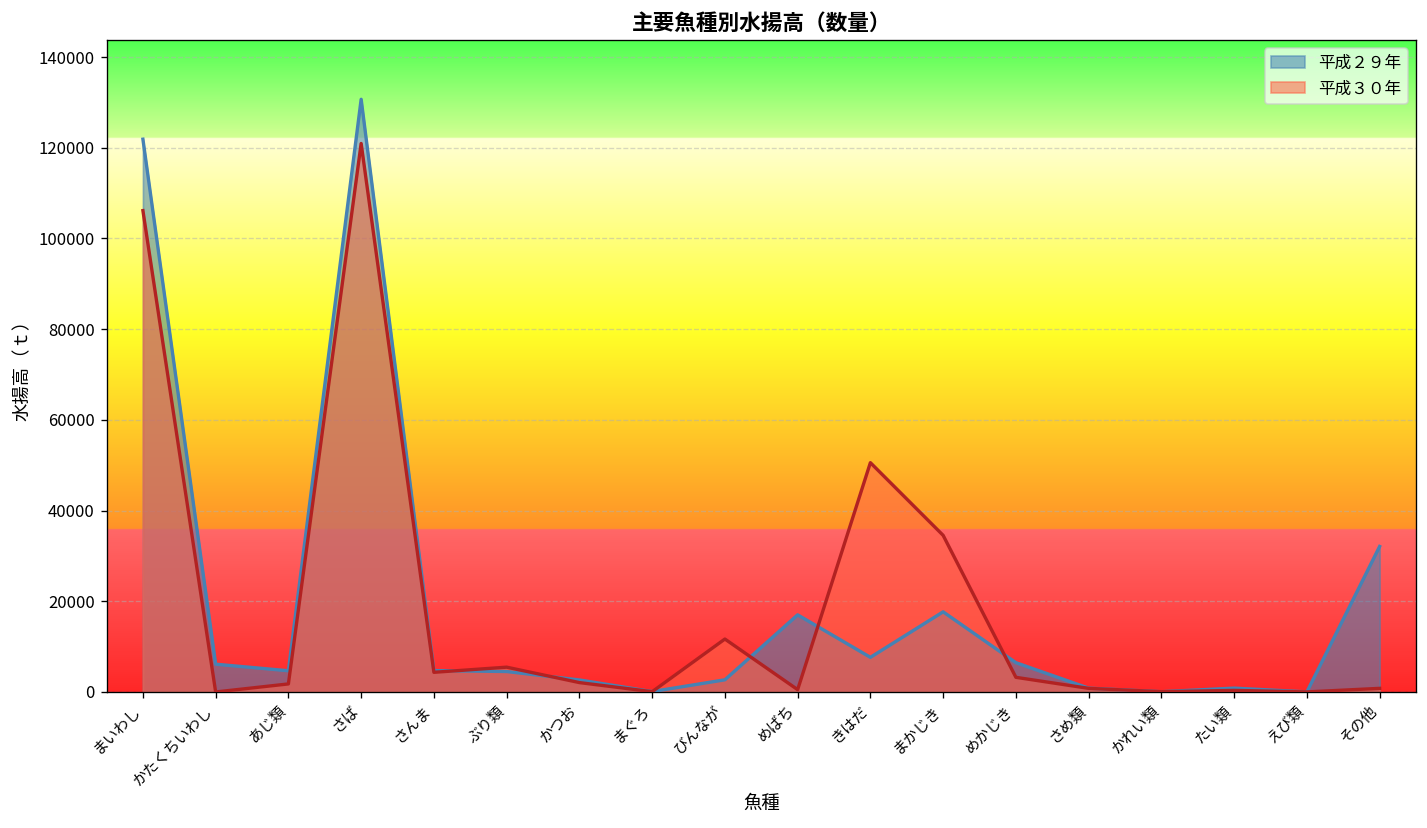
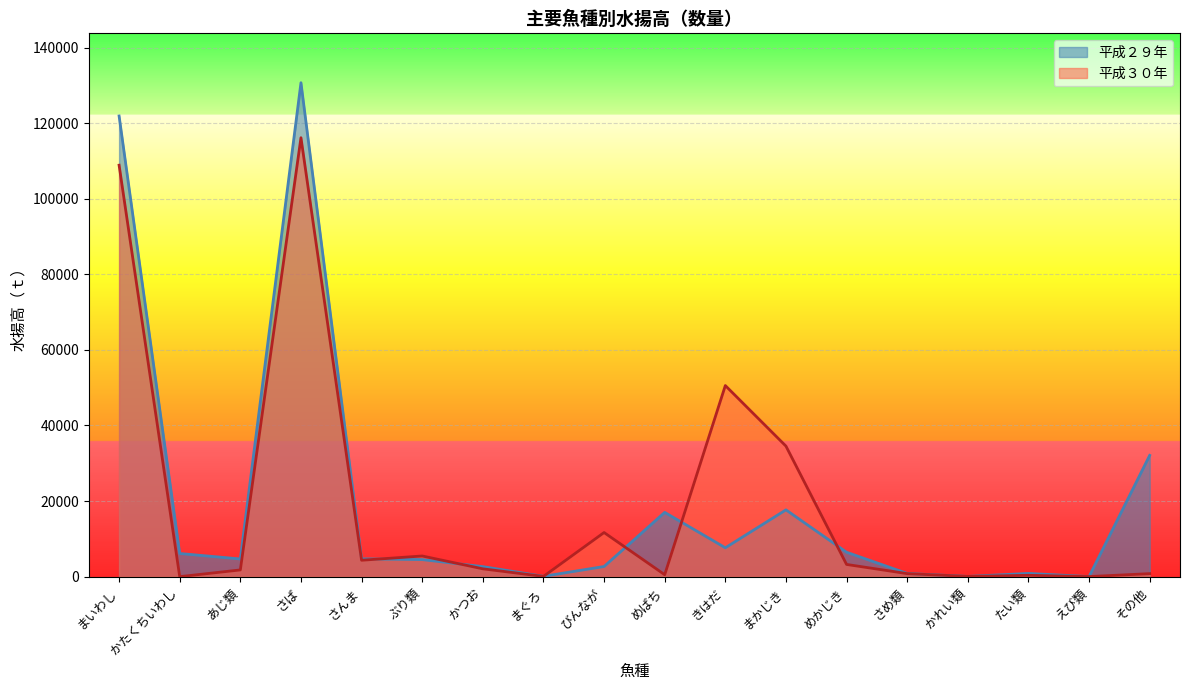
  {
    "平成２９年": {
      "まいわし": 122000,
      "かたくちいわし": 6000,
      "あじ類": 5000,
      "さば": 131000,
      "ぶり類": 5000,
      "びんなが": 3000,
      "めばち": 17000,
      "きはだ": 8000,
      "まかじき": 18000,
      "めかじき": 6000,
      "その他": 32000
    },
    "平成３０年": {
-     "まいわし": 106000,
+     "まいわし": 109000,
      "かたくちいわし": 0,
      "あじ類": 2000,
-     "さば": 121000,
+     "さば": 116000,
      "ぶり類": 5000,
      "びんなが": 12000,
      "めばち": 1000,
      "きはだ": 51000,
      "まかじき": 35000,
      "めかじき": 3000,
      "その他": 1000
    }
  }
